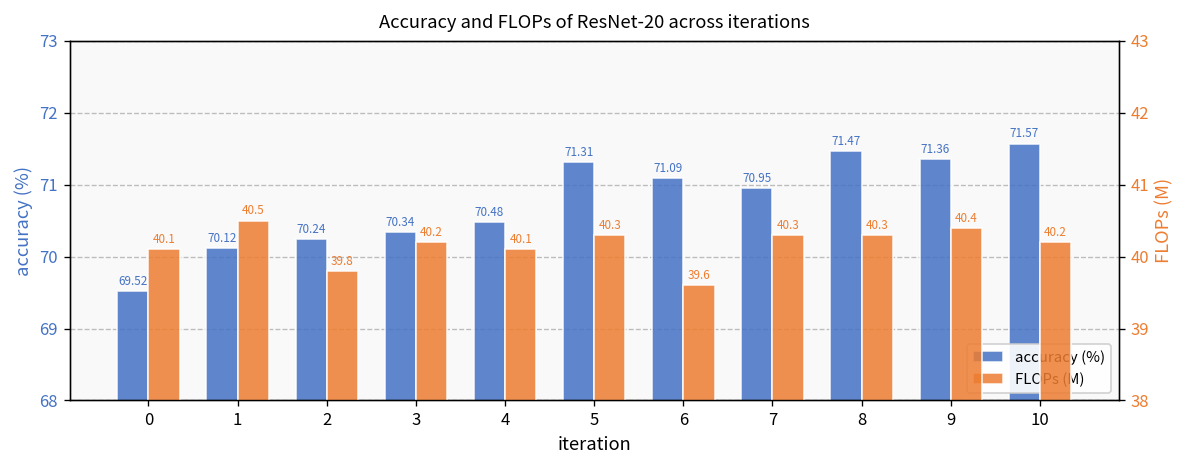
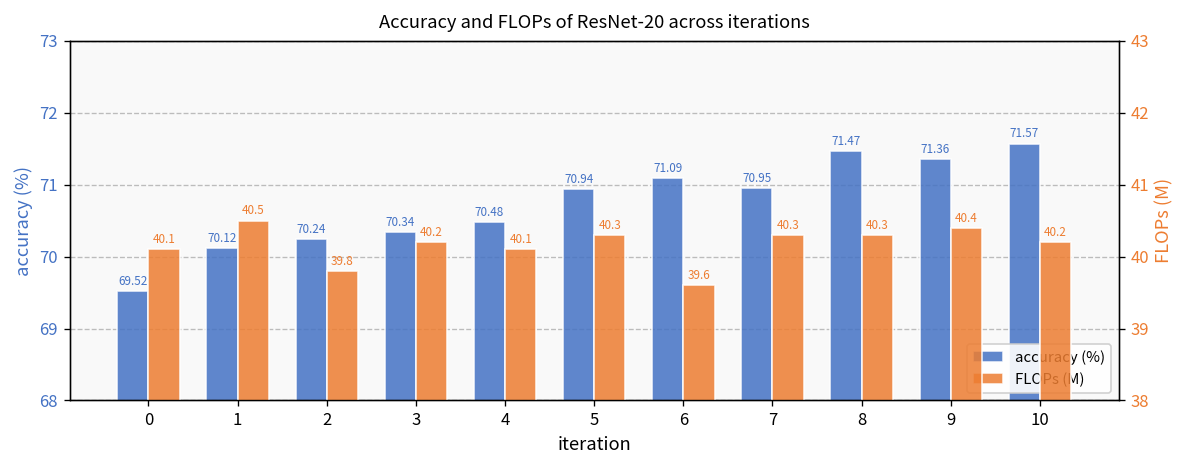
  {
    "accuracy (%)": {
      "0": 69.52,
      "1": 70.12,
      "2": 70.24,
      "3": 70.34,
      "4": 70.48,
-     "5": 71.31,
+     "5": 70.94,
      "6": 71.09,
      "7": 70.95,
      "8": 71.47,
      "9": 71.36,
      "10": 71.57
    },
    "FLOPs (M)": {
      "0": 40.1,
      "1": 40.5,
      "2": 39.8,
      "3": 40.2,
      "4": 40.1,
      "5": 40.3,
      "6": 39.6,
      "7": 40.3,
      "8": 40.3,
      "9": 40.4,
      "10": 40.2
    }
  }
